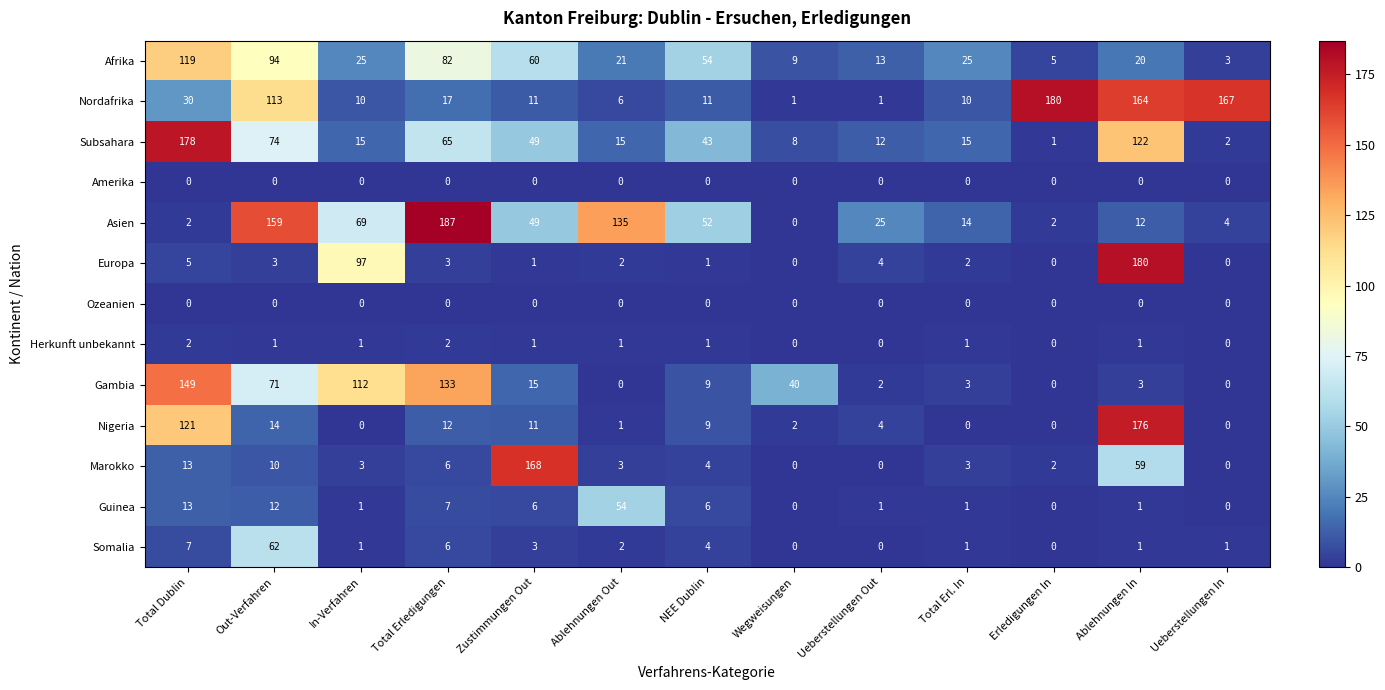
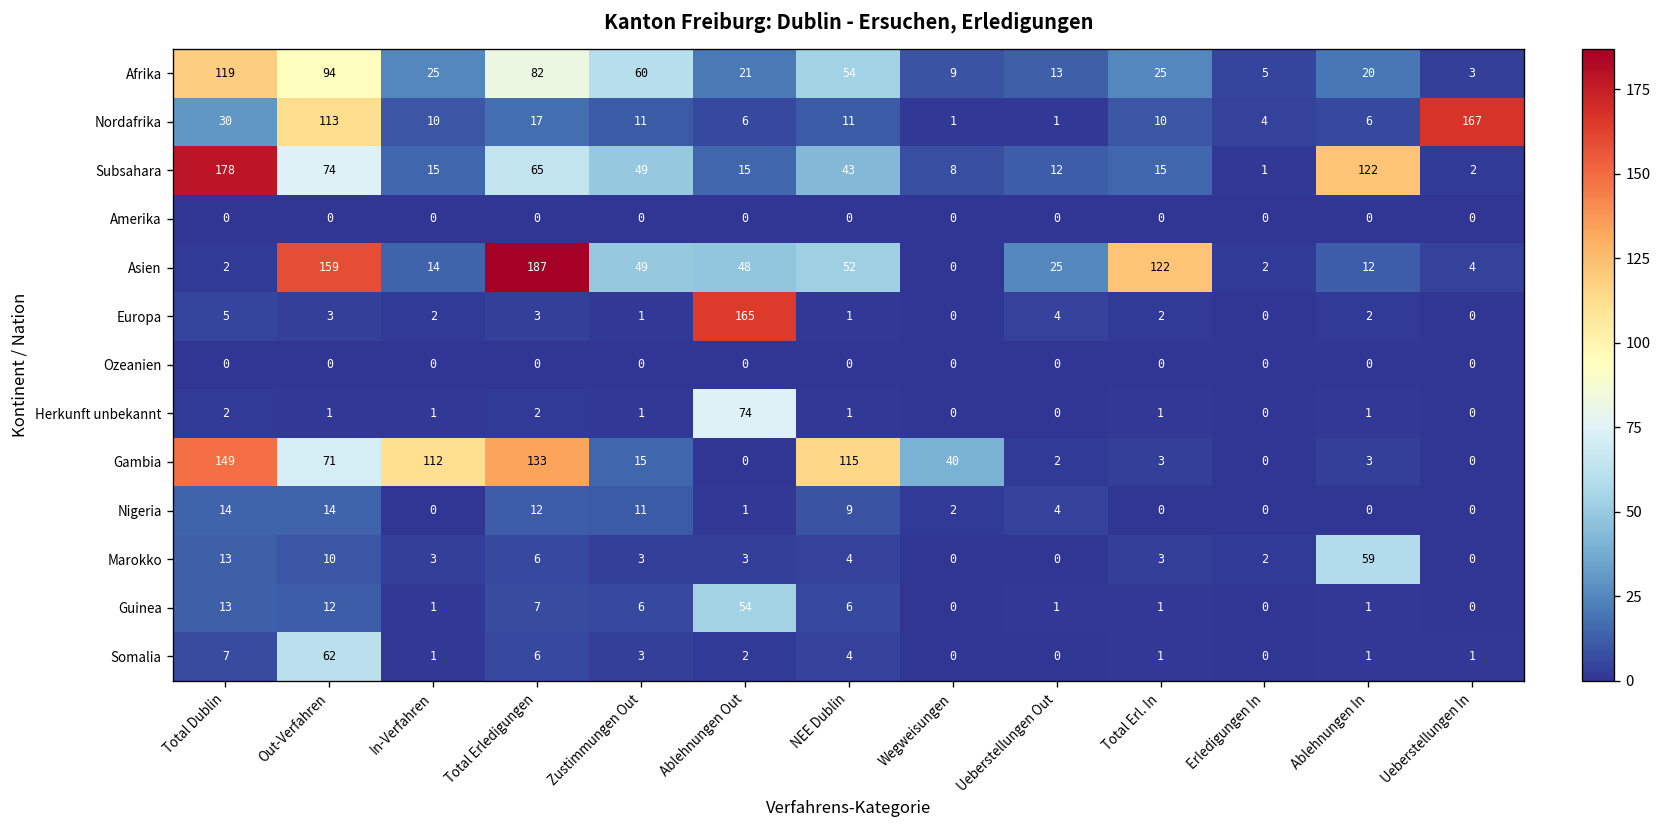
  {
    "Afrika": {
      "Total Dublin": 119,
      "Out-Verfahren": 94,
      "In-Verfahren": 25,
      "Total Erledigungen": 82,
      "Zustimmungen Out": 60,
      "Ablehnungen Out": 21,
      "NEE Dublin": 54,
      "Wegweisungen": 9,
      "Ueberstellungen Out": 13,
      "Total Erl. In": 25,
      "Erledigungen In": 5,
      "Ablehnungen In": 20,
      "Ueberstellungen In": 3
    },
    "Nordafrika": {
      "Total Dublin": 30,
      "Out-Verfahren": 113,
      "In-Verfahren": 10,
      "Total Erledigungen": 17,
      "Zustimmungen Out": 11,
      "Ablehnungen Out": 6,
      "NEE Dublin": 11,
      "Wegweisungen": 1,
      "Ueberstellungen Out": 1,
      "Total Erl. In": 10,
-     "Erledigungen In": 180,
-     "Ablehnungen In": 164,
+     "Erledigungen In": 4,
+     "Ablehnungen In": 6,
      "Ueberstellungen In": 167
    },
    "Subsahara": {
      "Total Dublin": 178,
      "Out-Verfahren": 74,
      "In-Verfahren": 15,
      "Total Erledigungen": 65,
      "Zustimmungen Out": 49,
      "Ablehnungen Out": 15,
      "NEE Dublin": 43,
      "Wegweisungen": 8,
      "Ueberstellungen Out": 12,
      "Total Erl. In": 15,
      "Erledigungen In": 1,
      "Ablehnungen In": 122,
      "Ueberstellungen In": 2
    },
    "Amerika": {
      "Total Dublin": 0,
      "Out-Verfahren": 0,
      "In-Verfahren": 0,
      "Total Erledigungen": 0,
      "Zustimmungen Out": 0,
      "Ablehnungen Out": 0,
      "NEE Dublin": 0,
      "Wegweisungen": 0,
      "Ueberstellungen Out": 0,
      "Total Erl. In": 0,
      "Erledigungen In": 0,
      "Ablehnungen In": 0,
      "Ueberstellungen In": 0
    },
    "Asien": {
      "Total Dublin": 2,
      "Out-Verfahren": 159,
-     "In-Verfahren": 69,
+     "In-Verfahren": 14,
      "Total Erledigungen": 187,
      "Zustimmungen Out": 49,
-     "Ablehnungen Out": 135,
+     "Ablehnungen Out": 48,
      "NEE Dublin": 52,
      "Wegweisungen": 0,
      "Ueberstellungen Out": 25,
-     "Total Erl. In": 14,
+     "Total Erl. In": 122,
      "Erledigungen In": 2,
      "Ablehnungen In": 12,
      "Ueberstellungen In": 4
    },
    "Europa": {
      "Total Dublin": 5,
      "Out-Verfahren": 3,
-     "In-Verfahren": 97,
+     "In-Verfahren": 2,
      "Total Erledigungen": 3,
      "Zustimmungen Out": 1,
-     "Ablehnungen Out": 2,
+     "Ablehnungen Out": 165,
      "NEE Dublin": 1,
      "Wegweisungen": 0,
      "Ueberstellungen Out": 4,
      "Total Erl. In": 2,
      "Erledigungen In": 0,
-     "Ablehnungen In": 180,
+     "Ablehnungen In": 2,
      "Ueberstellungen In": 0
    },
    "Ozeanien": {
      "Total Dublin": 0,
      "Out-Verfahren": 0,
      "In-Verfahren": 0,
      "Total Erledigungen": 0,
      "Zustimmungen Out": 0,
      "Ablehnungen Out": 0,
      "NEE Dublin": 0,
      "Wegweisungen": 0,
      "Ueberstellungen Out": 0,
      "Total Erl. In": 0,
      "Erledigungen In": 0,
      "Ablehnungen In": 0,
      "Ueberstellungen In": 0
    },
    "Herkunft unbekannt": {
      "Total Dublin": 2,
      "Out-Verfahren": 1,
      "In-Verfahren": 1,
      "Total Erledigungen": 2,
      "Zustimmungen Out": 1,
-     "Ablehnungen Out": 1,
+     "Ablehnungen Out": 74,
      "NEE Dublin": 1,
      "Wegweisungen": 0,
      "Ueberstellungen Out": 0,
      "Total Erl. In": 1,
      "Erledigungen In": 0,
      "Ablehnungen In": 1,
      "Ueberstellungen In": 0
    },
    "Gambia": {
      "Total Dublin": 149,
      "Out-Verfahren": 71,
      "In-Verfahren": 112,
      "Total Erledigungen": 133,
      "Zustimmungen Out": 15,
      "Ablehnungen Out": 0,
-     "NEE Dublin": 9,
+     "NEE Dublin": 115,
      "Wegweisungen": 40,
      "Ueberstellungen Out": 2,
      "Total Erl. In": 3,
      "Erledigungen In": 0,
      "Ablehnungen In": 3,
      "Ueberstellungen In": 0
    },
    "Nigeria": {
-     "Total Dublin": 121,
+     "Total Dublin": 14,
      "Out-Verfahren": 14,
      "In-Verfahren": 0,
      "Total Erledigungen": 12,
      "Zustimmungen Out": 11,
      "Ablehnungen Out": 1,
      "NEE Dublin": 9,
      "Wegweisungen": 2,
      "Ueberstellungen Out": 4,
      "Total Erl. In": 0,
      "Erledigungen In": 0,
-     "Ablehnungen In": 176,
+     "Ablehnungen In": 0,
      "Ueberstellungen In": 0
    },
    "Marokko": {
      "Total Dublin": 13,
      "Out-Verfahren": 10,
      "In-Verfahren": 3,
      "Total Erledigungen": 6,
-     "Zustimmungen Out": 168,
+     "Zustimmungen Out": 3,
      "Ablehnungen Out": 3,
      "NEE Dublin": 4,
      "Wegweisungen": 0,
      "Ueberstellungen Out": 0,
      "Total Erl. In": 3,
      "Erledigungen In": 2,
      "Ablehnungen In": 59,
      "Ueberstellungen In": 0
    },
    "Guinea": {
      "Total Dublin": 13,
      "Out-Verfahren": 12,
      "In-Verfahren": 1,
      "Total Erledigungen": 7,
      "Zustimmungen Out": 6,
      "Ablehnungen Out": 54,
      "NEE Dublin": 6,
      "Wegweisungen": 0,
      "Ueberstellungen Out": 1,
      "Total Erl. In": 1,
      "Erledigungen In": 0,
      "Ablehnungen In": 1,
      "Ueberstellungen In": 0
    },
    "Somalia": {
      "Total Dublin": 7,
      "Out-Verfahren": 62,
      "In-Verfahren": 1,
      "Total Erledigungen": 6,
      "Zustimmungen Out": 3,
      "Ablehnungen Out": 2,
      "NEE Dublin": 4,
      "Wegweisungen": 0,
      "Ueberstellungen Out": 0,
      "Total Erl. In": 1,
      "Erledigungen In": 0,
      "Ablehnungen In": 1,
      "Ueberstellungen In": 1
    }
  }
